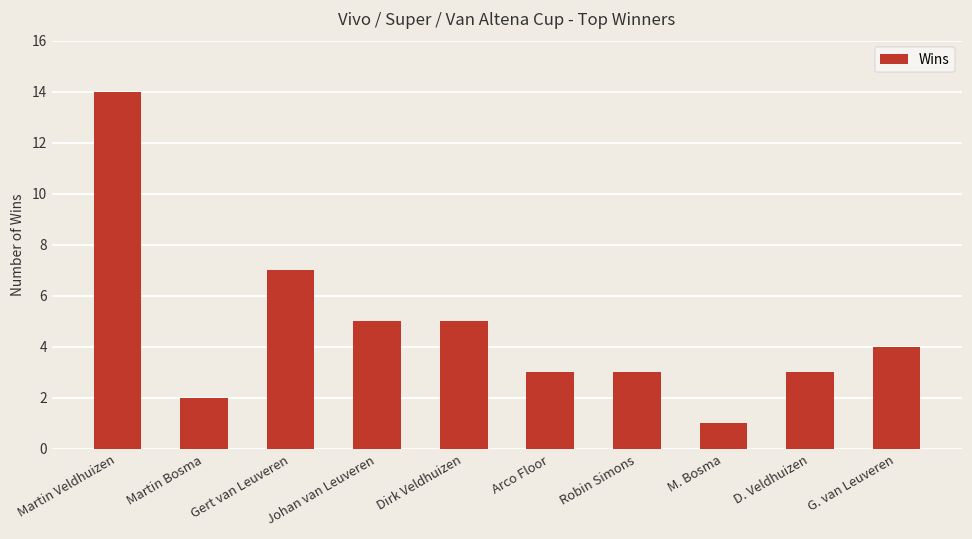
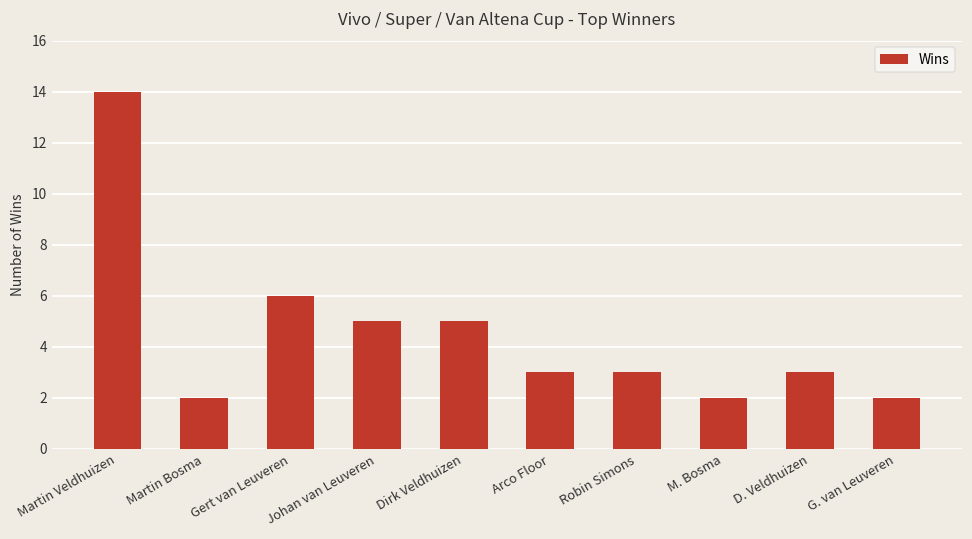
  {
    "Martin Veldhuizen": 14,
    "Martin Bosma": 2,
-   "Gert van Leuveren": 7,
+   "Gert van Leuveren": 6,
    "Johan van Leuveren": 5,
    "Dirk Veldhuizen": 5,
    "Arco Floor": 3,
    "Robin Simons": 3,
-   "M. Bosma": 1,
+   "M. Bosma": 2,
    "D. Veldhuizen": 3,
-   "G. van Leuveren": 4
+   "G. van Leuveren": 2
  }
